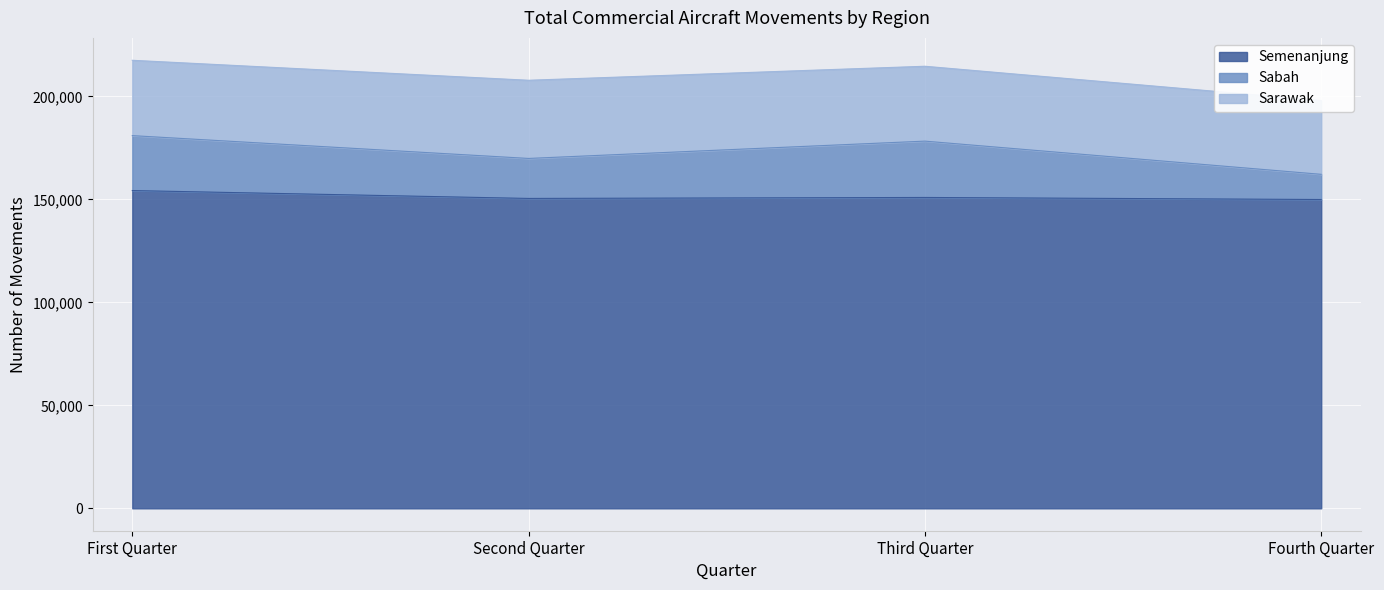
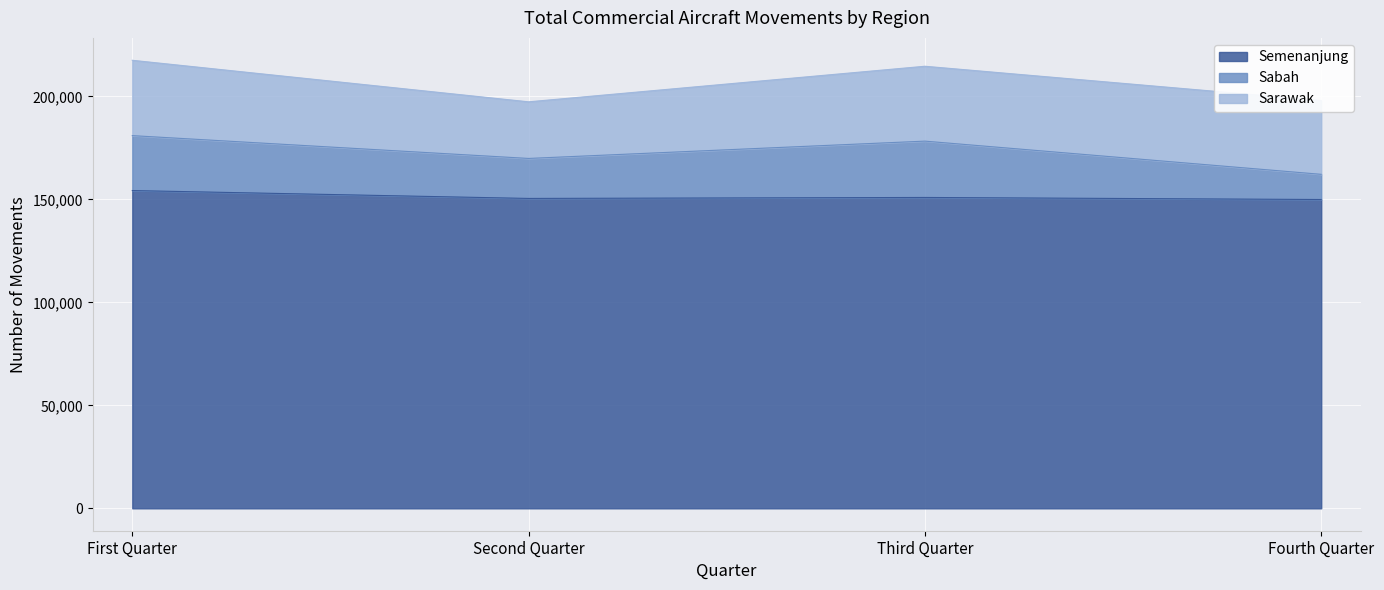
  {
    "Semenanjung": {
      "First Quarter": "154,000",
      "Second Quarter": "150,000",
      "Third Quarter": "151,000",
      "Fourth Quarter": "150,000"
    },
    "Sabah": {
      "First Quarter": "27,000",
      "Second Quarter": "19,000",
      "Third Quarter": "27,000",
      "Fourth Quarter": "12,000"
    },
    "Sarawak": {
      "First Quarter": "37,000",
-     "Second Quarter": "38,000",
+     "Second Quarter": "27,000",
      "Third Quarter": "36,000"
    }
  }
